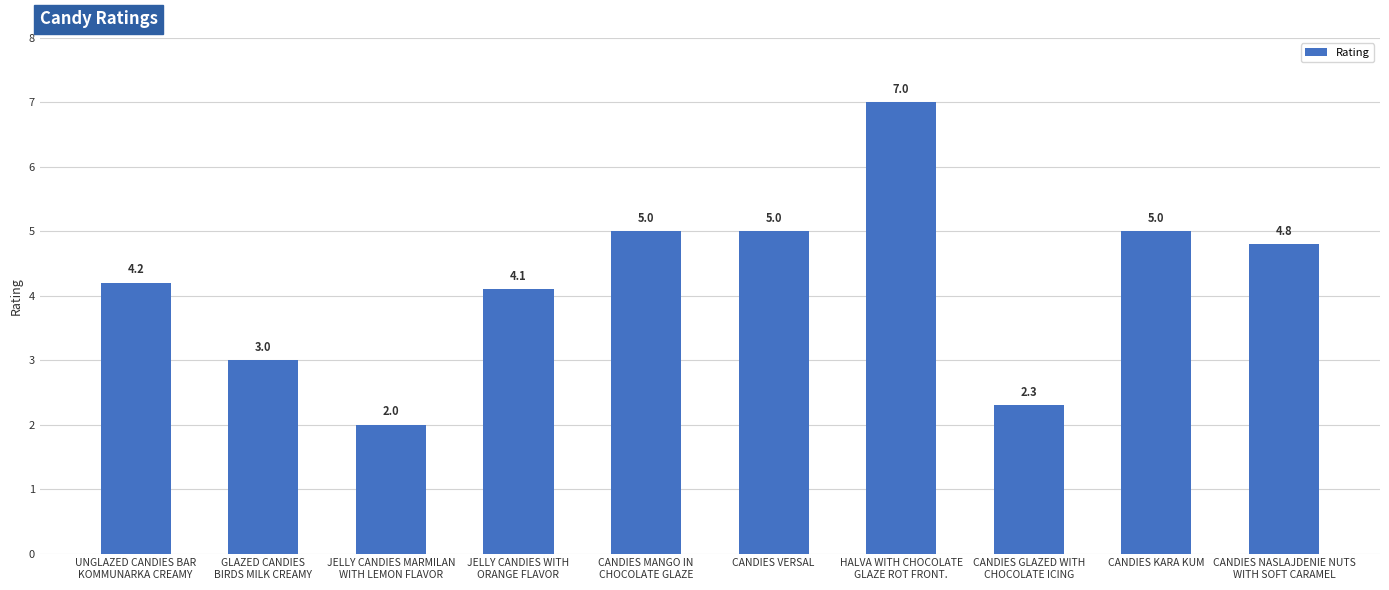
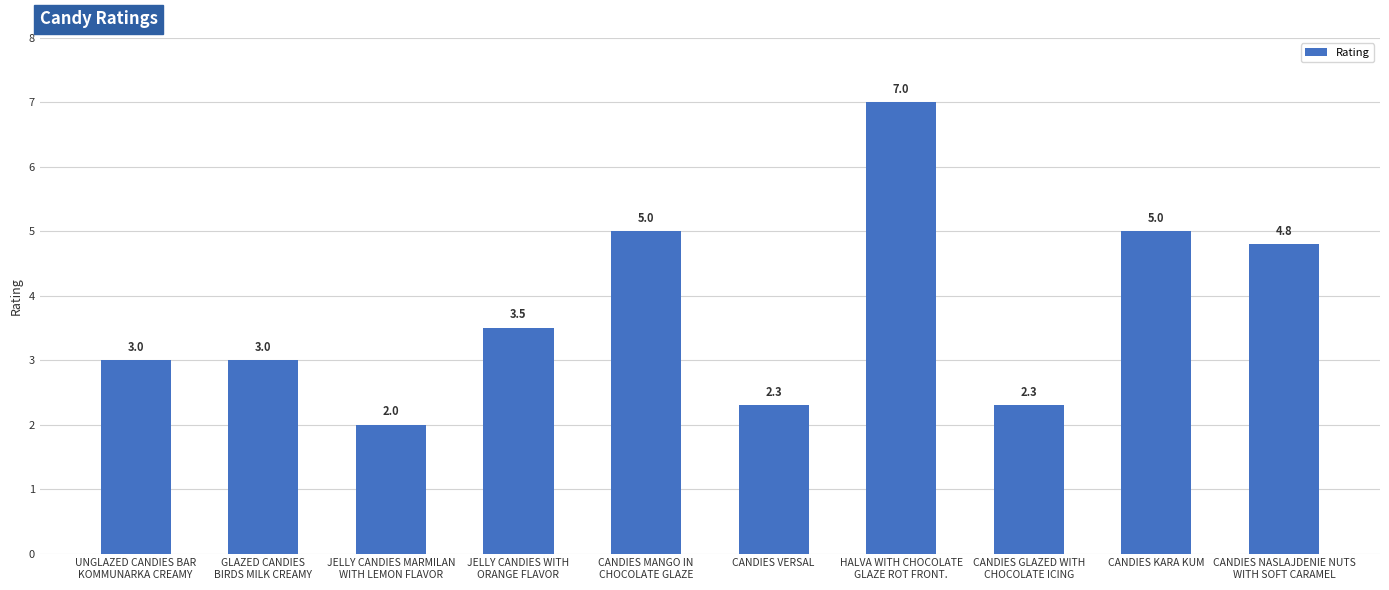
  {
-   "UNGLAZED CANDIES BAR KOMMUNARKA CREAMY": 4.2,
+   "UNGLAZED CANDIES BAR KOMMUNARKA CREAMY": 3.0,
    "GLAZED CANDIES BIRDS MILK CREAMY": 3.0,
    "JELLY CANDIES MARMILAN WITH LEMON FLAVOR": 2.0,
-   "JELLY CANDIES WITH ORANGE FLAVOR": 4.1,
+   "JELLY CANDIES WITH ORANGE FLAVOR": 3.5,
    "CANDIES MANGO IN CHOCOLATE GLAZE": 5.0,
-   "CANDIES VERSAL": 5.0,
+   "CANDIES VERSAL": 2.3,
    "HALVA WITH CHOCOLATE GLAZE ROT FRONT.": 7.0,
    "CANDIES GLAZED WITH CHOCOLATE ICING": 2.3,
    "CANDIES KARA KUM": 5.0,
    "CANDIES NASLAJDENIE NUTS WITH SOFT CARAMEL": 4.8
  }
